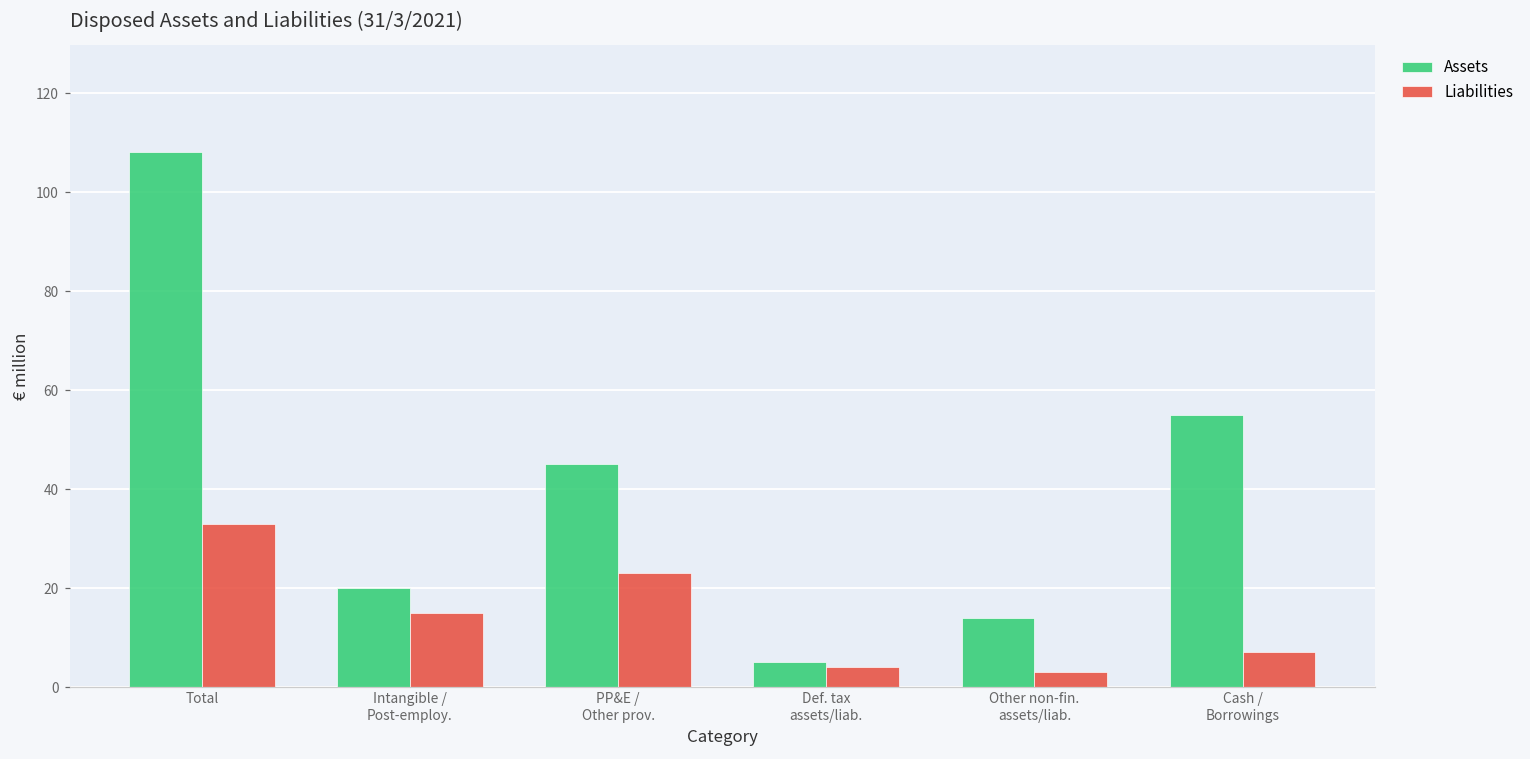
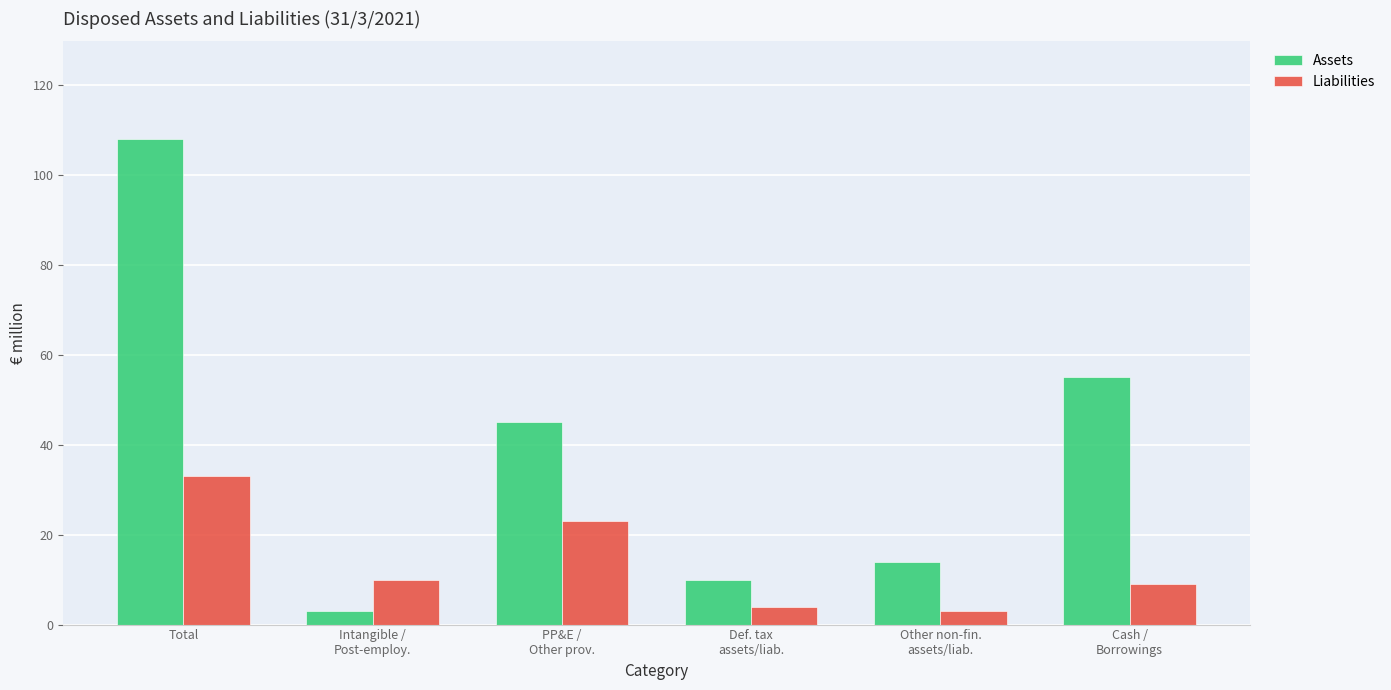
  {
    "Assets": {
      "Total": 108,
-     "Intangible / Post-employ.": 20,
+     "Intangible / Post-employ.": 3,
      "PP&E / Other prov.": 45,
-     "Def. tax assets/liab.": 5,
+     "Def. tax assets/liab.": 10,
      "Other non-fin. assets/liab.": 14,
      "Cash / Borrowings": 55
    },
    "Liabilities": {
      "Total": 33,
-     "Intangible / Post-employ.": 15,
+     "Intangible / Post-employ.": 10,
      "PP&E / Other prov.": 23,
      "Def. tax assets/liab.": 4,
      "Other non-fin. assets/liab.": 3,
-     "Cash / Borrowings": 7
+     "Cash / Borrowings": 9
    }
  }
